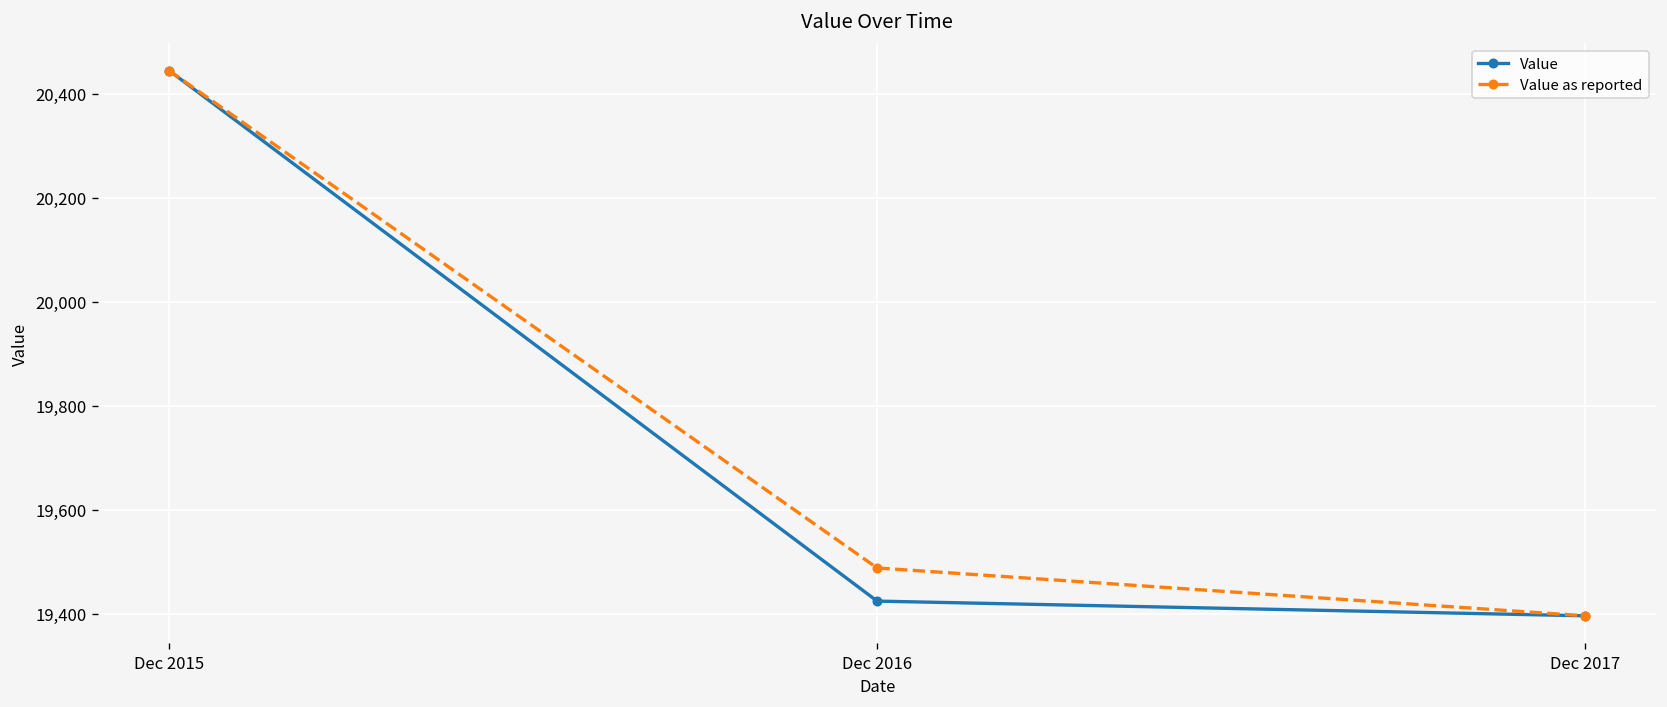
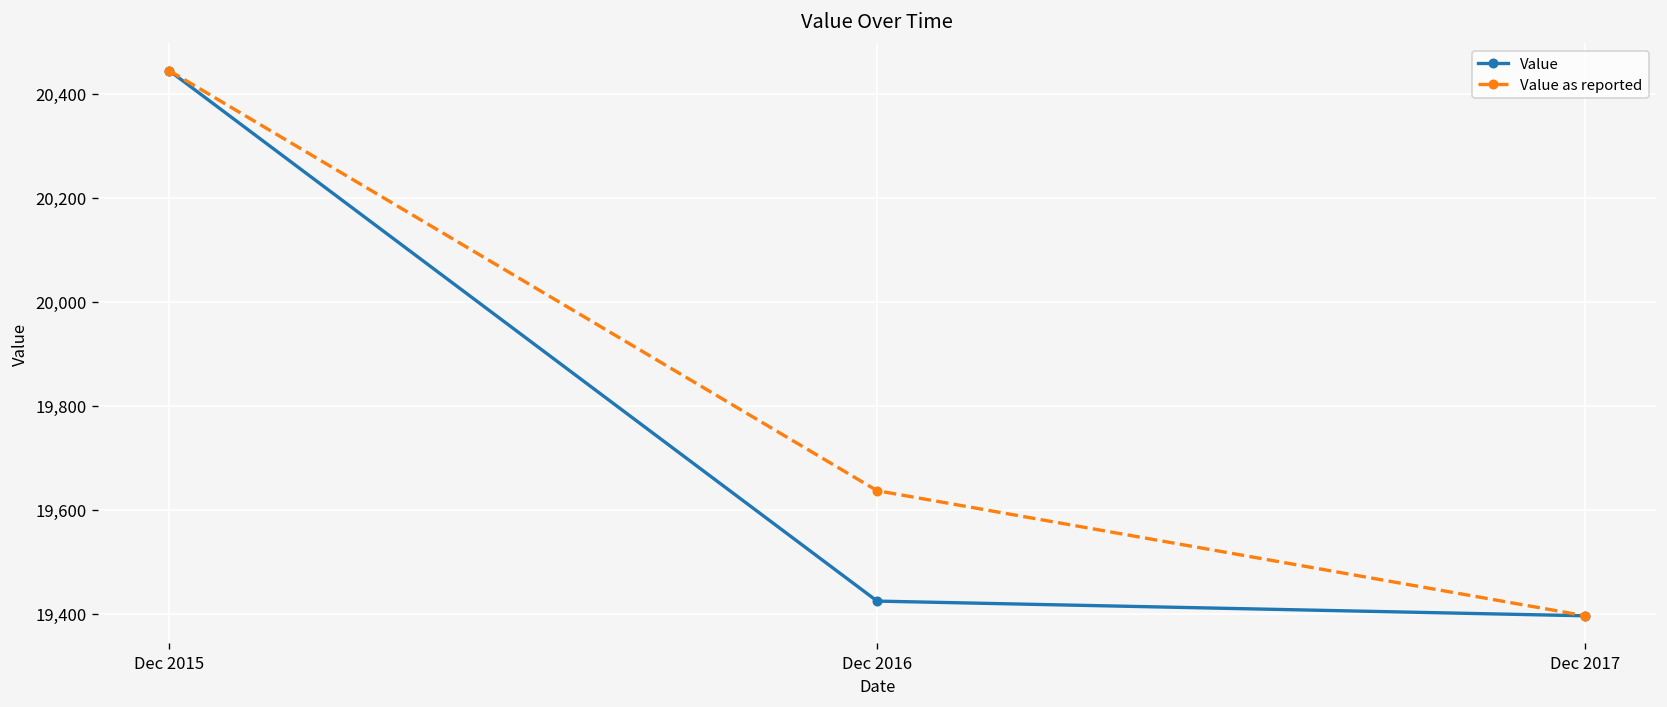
  {
    "Value": {
      "Dec 2016": "19,420"
    },
    "Value as reported": {
-     "Dec 2016": "19,490"
+     "Dec 2016": "19,640"
    }
  }
